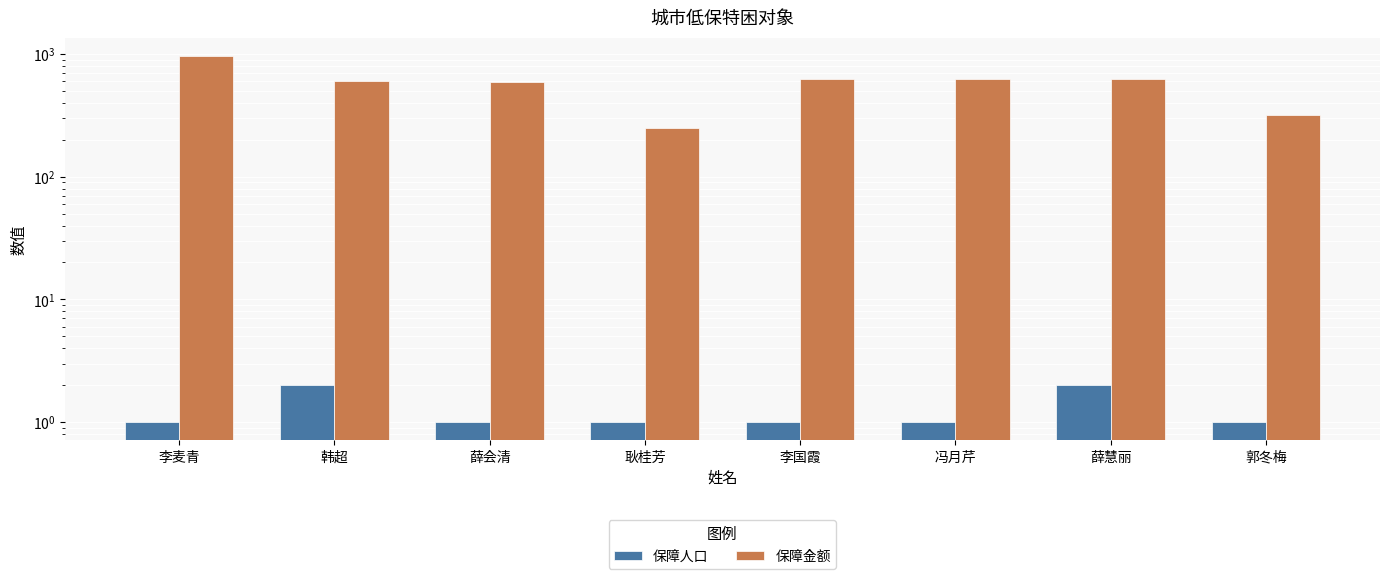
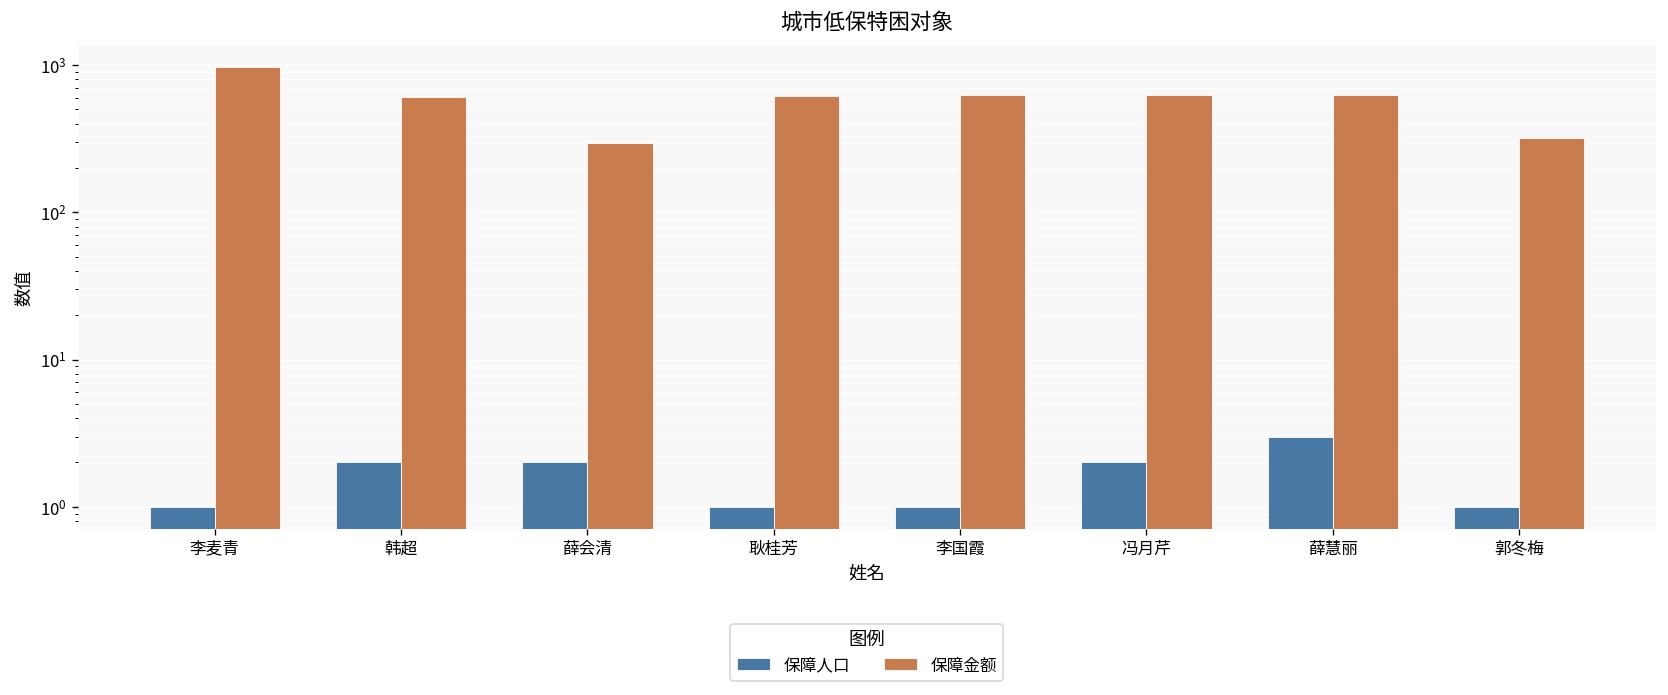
  {
    "保障人口": {
      "李麦青": 1,
      "韩超": 2,
-     "薛会清": 1,
+     "薛会清": 2,
      "耿桂芳": 1,
      "李国霞": 1,
-     "冯月芹": 1,
-     "薛慧丽": 2,
+     "冯月芹": 2,
+     "薛慧丽": 3,
      "郭冬梅": 1
    },
    "保障金额": {
      "李麦青": 1000,
      "韩超": 600,
-     "薛会清": 600,
-     "耿桂芳": 250,
+     "薛会清": 300,
+     "耿桂芳": 600,
      "李国霞": 600,
      "冯月芹": 600,
      "薛慧丽": 600,
      "郭冬梅": 320
    }
  }
